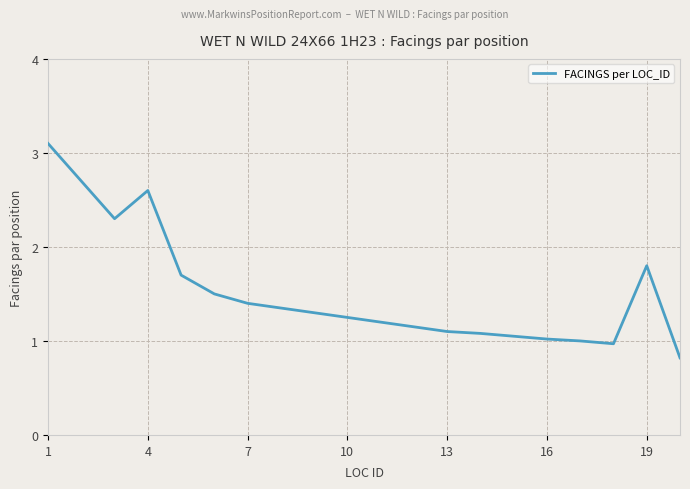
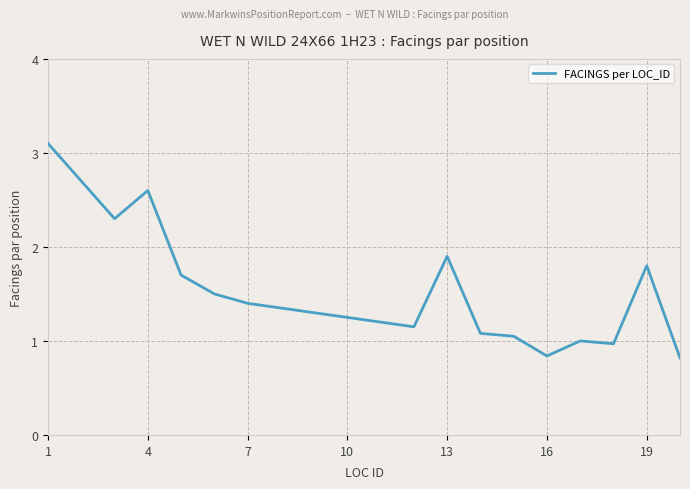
  {
    "1": 3.1,
    "4": 2.6,
    "7": 1.4,
    "10": 1.3,
-   "13": 1.1,
-   "16": 1.0,
+   "13": 1.9,
+   "16": 0.8,
    "19": 1.8
  }
